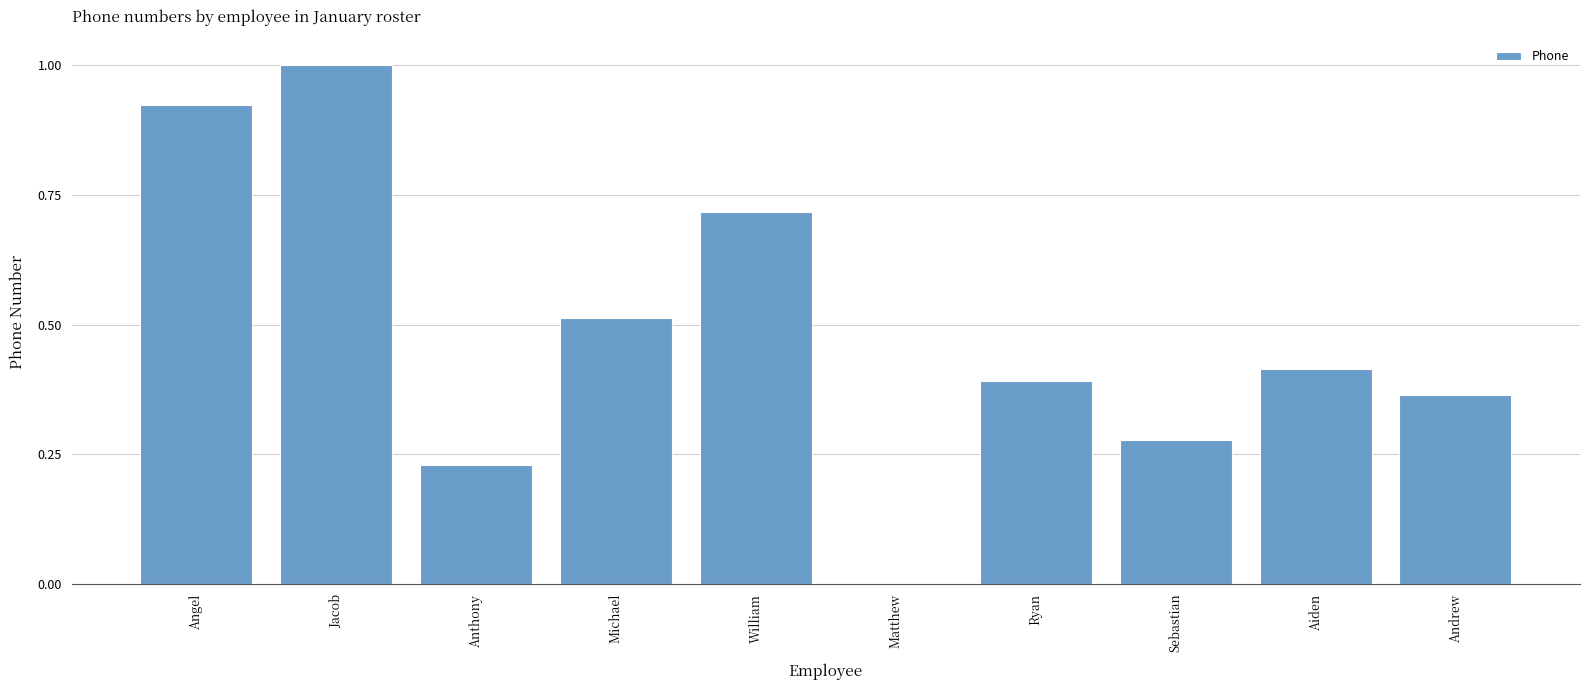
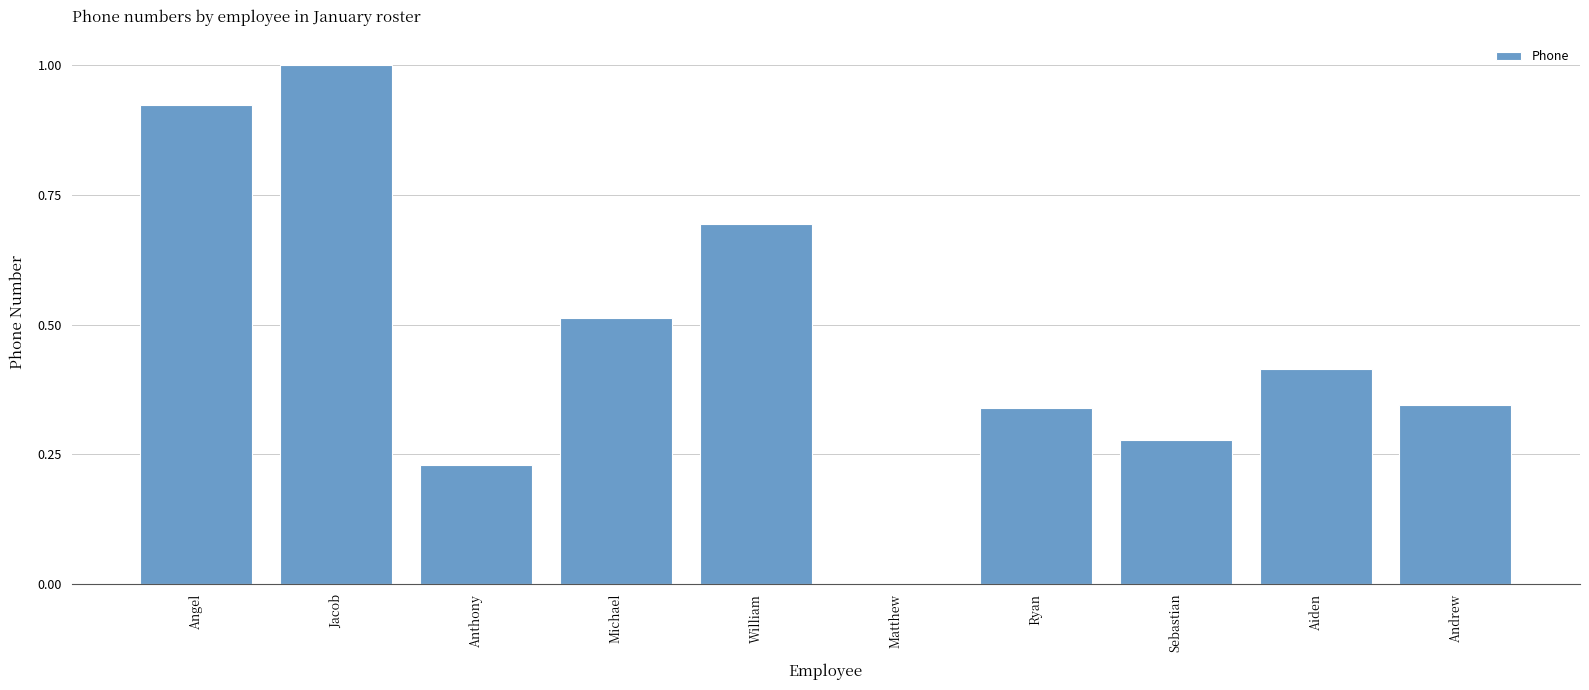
  {
    "Angel": 0.92,
    "Jacob": 1.00,
    "Anthony": 0.23,
    "Michael": 0.51,
-   "William": 0.72,
+   "William": 0.69,
    "Matthew": 0.00,
-   "Ryan": 0.39,
+   "Ryan": 0.34,
    "Sebastian": 0.28,
    "Aiden": 0.41,
-   "Andrew": 0.36
+   "Andrew": 0.34
  }
